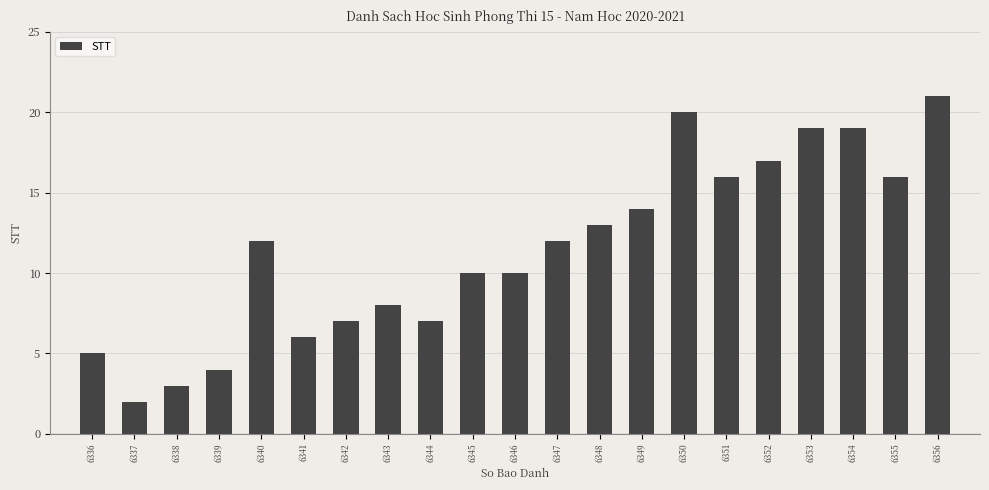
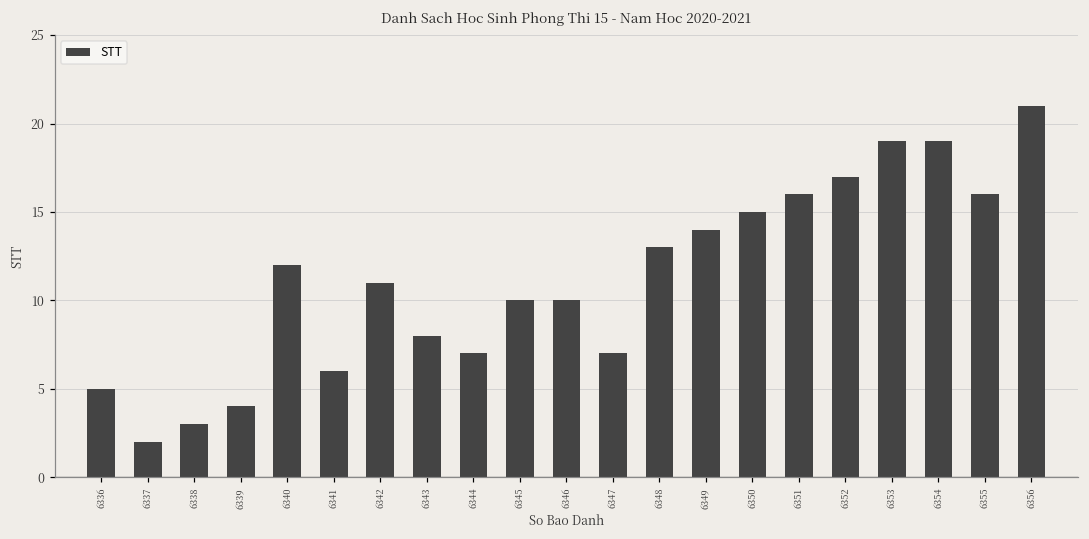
  {
    "6336": 5,
    "6337": 2,
    "6338": 3,
    "6339": 4,
    "6340": 12,
    "6341": 6,
-   "6342": 7,
+   "6342": 11,
    "6343": 8,
    "6344": 7,
    "6345": 10,
    "6346": 10,
-   "6347": 12,
+   "6347": 7,
    "6348": 13,
    "6349": 14,
-   "6350": 20,
+   "6350": 15,
    "6351": 16,
    "6352": 17,
    "6353": 19,
    "6354": 19,
    "6355": 16,
    "6356": 21
  }
